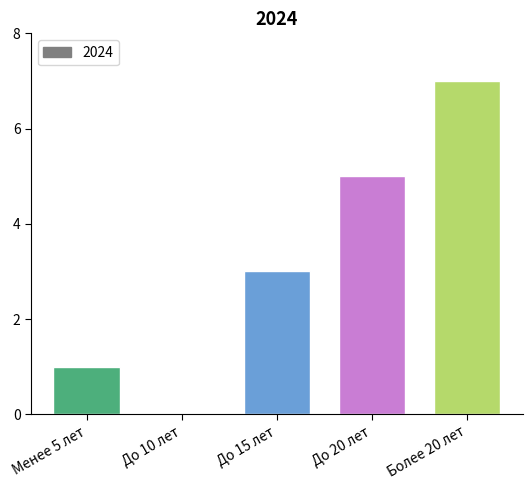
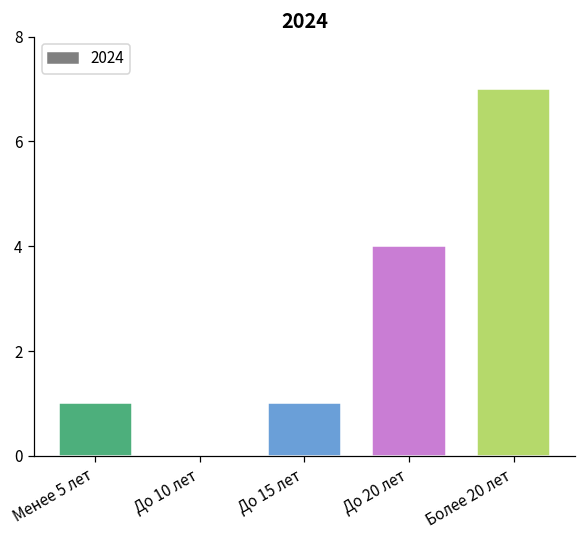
  {
    "Менее 5 лет": 1,
    "До 10 лет": 0,
-   "До 15 лет": 3,
-   "До 20 лет": 5,
+   "До 15 лет": 1,
+   "До 20 лет": 4,
    "Более 20 лет": 7
  }
